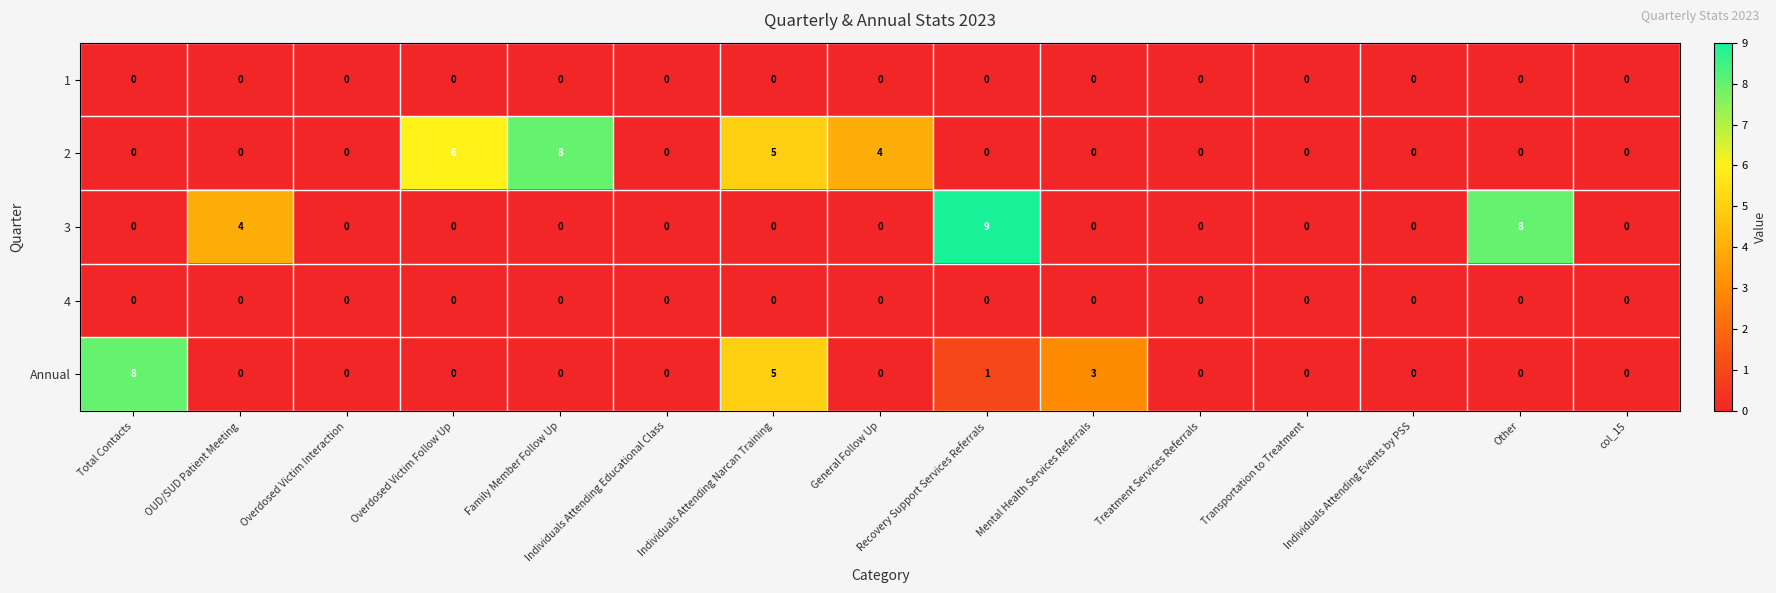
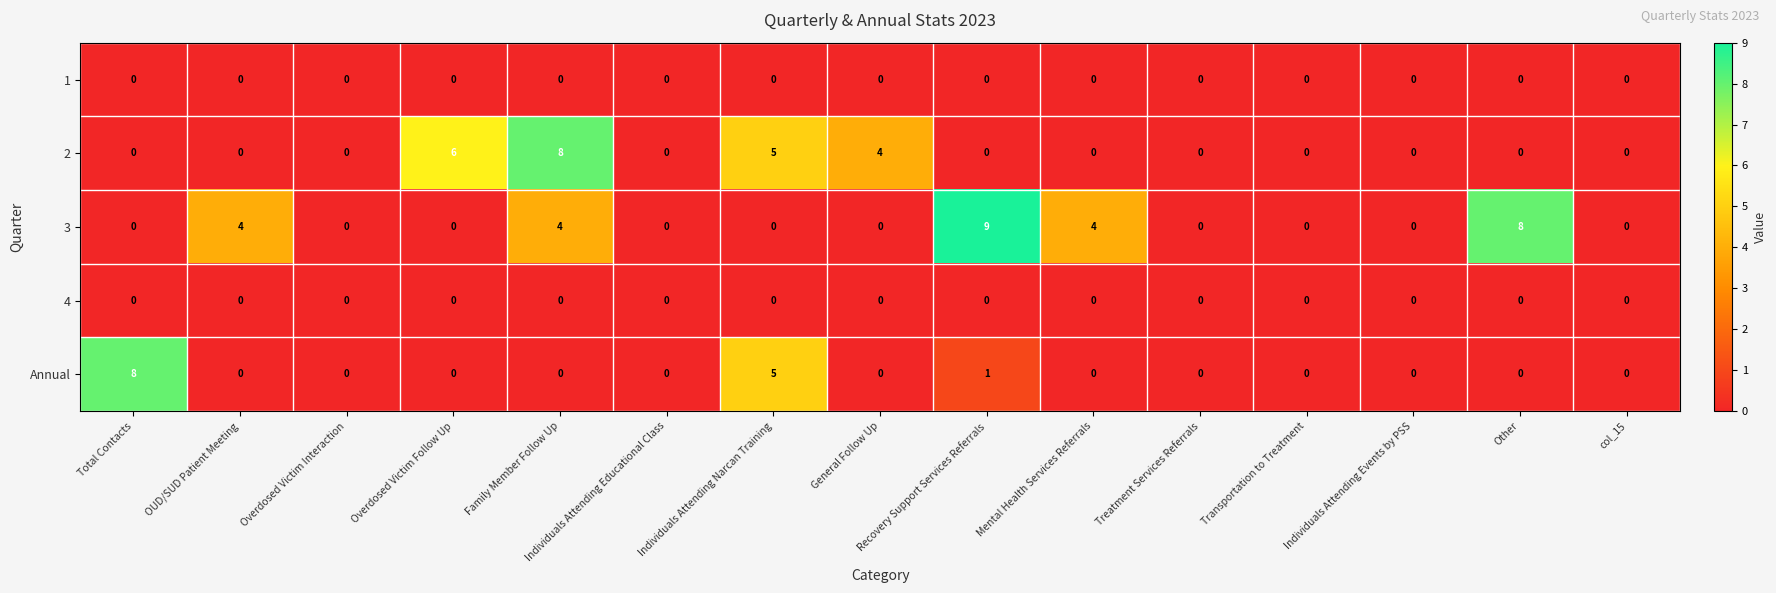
  {
    "1": {
      "Total Contacts": 0,
      "OUD/SUD Patient Meeting": 0,
      "Overdosed Victim Interaction": 0,
      "Overdosed Victim Follow Up": 0,
      "Family Member Follow Up": 0,
      "Individuals Attending Educational Class": 0,
      "Individuals Attending Narcan Training": 0,
      "General Follow Up": 0,
      "Recovery Support Services Referrals": 0,
      "Mental Health Services Referrals": 0,
      "Treatment Services Referrals": 0,
      "Transportation to Treatment": 0,
      "Individuals Attending Events by PSS": 0,
      "Other": 0,
      "col_15": 0
    },
    "2": {
      "Total Contacts": 0,
      "OUD/SUD Patient Meeting": 0,
      "Overdosed Victim Interaction": 0,
      "Overdosed Victim Follow Up": 6,
      "Family Member Follow Up": 8,
      "Individuals Attending Educational Class": 0,
      "Individuals Attending Narcan Training": 5,
      "General Follow Up": 4,
      "Recovery Support Services Referrals": 0,
      "Mental Health Services Referrals": 0,
      "Treatment Services Referrals": 0,
      "Transportation to Treatment": 0,
      "Individuals Attending Events by PSS": 0,
      "Other": 0,
      "col_15": 0
    },
    "3": {
      "Total Contacts": 0,
      "OUD/SUD Patient Meeting": 4,
      "Overdosed Victim Interaction": 0,
      "Overdosed Victim Follow Up": 0,
-     "Family Member Follow Up": 0,
+     "Family Member Follow Up": 4,
      "Individuals Attending Educational Class": 0,
      "Individuals Attending Narcan Training": 0,
      "General Follow Up": 0,
      "Recovery Support Services Referrals": 9,
-     "Mental Health Services Referrals": 0,
+     "Mental Health Services Referrals": 4,
      "Treatment Services Referrals": 0,
      "Transportation to Treatment": 0,
      "Individuals Attending Events by PSS": 0,
      "Other": 8,
      "col_15": 0
    },
    "4": {
      "Total Contacts": 0,
      "OUD/SUD Patient Meeting": 0,
      "Overdosed Victim Interaction": 0,
      "Overdosed Victim Follow Up": 0,
      "Family Member Follow Up": 0,
      "Individuals Attending Educational Class": 0,
      "Individuals Attending Narcan Training": 0,
      "General Follow Up": 0,
      "Recovery Support Services Referrals": 0,
      "Mental Health Services Referrals": 0,
      "Treatment Services Referrals": 0,
      "Transportation to Treatment": 0,
      "Individuals Attending Events by PSS": 0,
      "Other": 0,
      "col_15": 0
    },
    "Annual": {
      "Total Contacts": 8,
      "OUD/SUD Patient Meeting": 0,
      "Overdosed Victim Interaction": 0,
      "Overdosed Victim Follow Up": 0,
      "Family Member Follow Up": 0,
      "Individuals Attending Educational Class": 0,
      "Individuals Attending Narcan Training": 5,
      "General Follow Up": 0,
      "Recovery Support Services Referrals": 1,
-     "Mental Health Services Referrals": 3,
+     "Mental Health Services Referrals": 0,
      "Treatment Services Referrals": 0,
      "Transportation to Treatment": 0,
      "Individuals Attending Events by PSS": 0,
      "Other": 0,
      "col_15": 0
    }
  }
